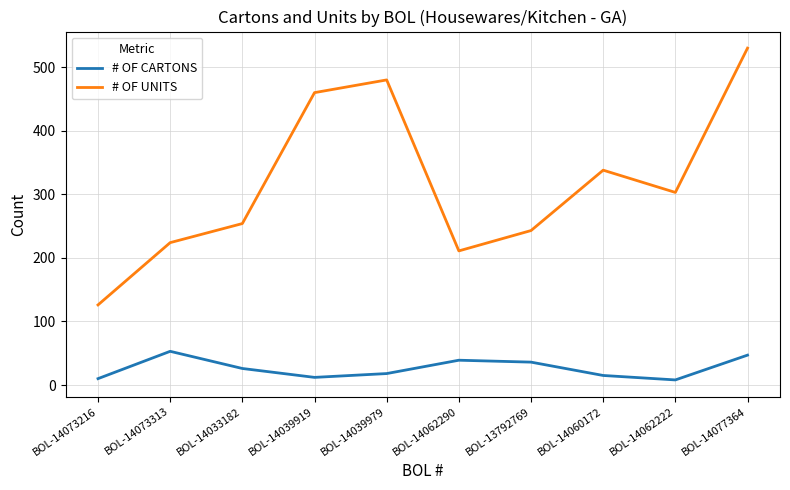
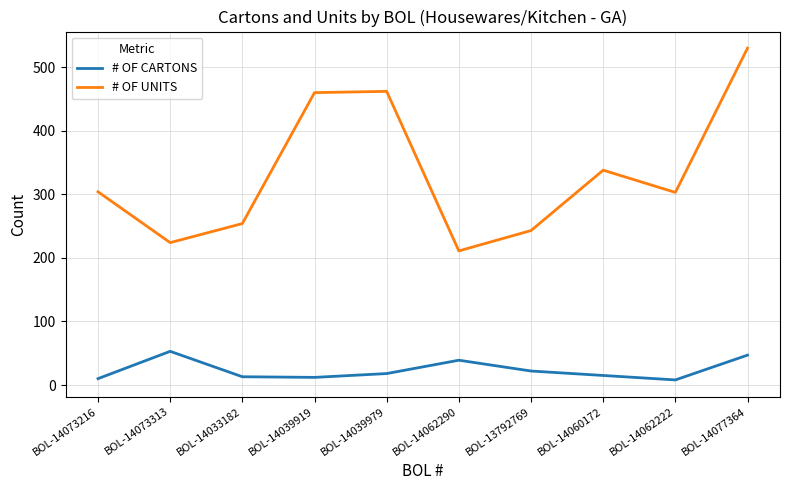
  {
    "# OF CARTONS": {
      "BOL-14073216": 10,
      "BOL-14073313": 50,
-     "BOL-14033182": 30,
+     "BOL-14033182": 10,
      "BOL-14039919": 10,
      "BOL-14039979": 20,
      "BOL-14062290": 40,
-     "BOL-13792769": 40,
+     "BOL-13792769": 20,
      "BOL-14060172": 20,
      "BOL-14062222": 10,
      "BOL-14077364": 50
    },
    "# OF UNITS": {
-     "BOL-14073216": 130,
+     "BOL-14073216": 300,
      "BOL-14073313": 220,
      "BOL-14033182": 250,
      "BOL-14039919": 460,
-     "BOL-14039979": 480,
+     "BOL-14039979": 460,
      "BOL-14062290": 210,
      "BOL-13792769": 240,
      "BOL-14060172": 340,
      "BOL-14062222": 300,
      "BOL-14077364": 530
    }
  }
